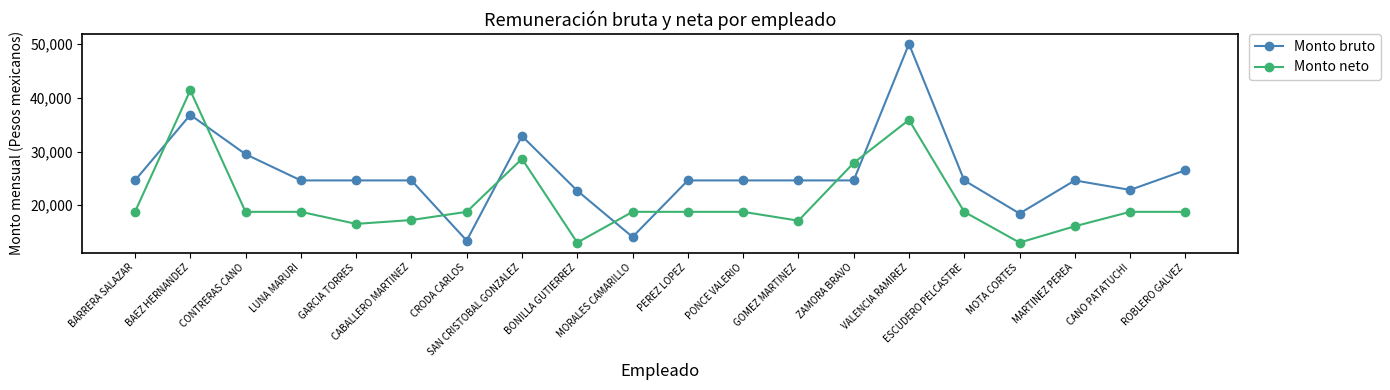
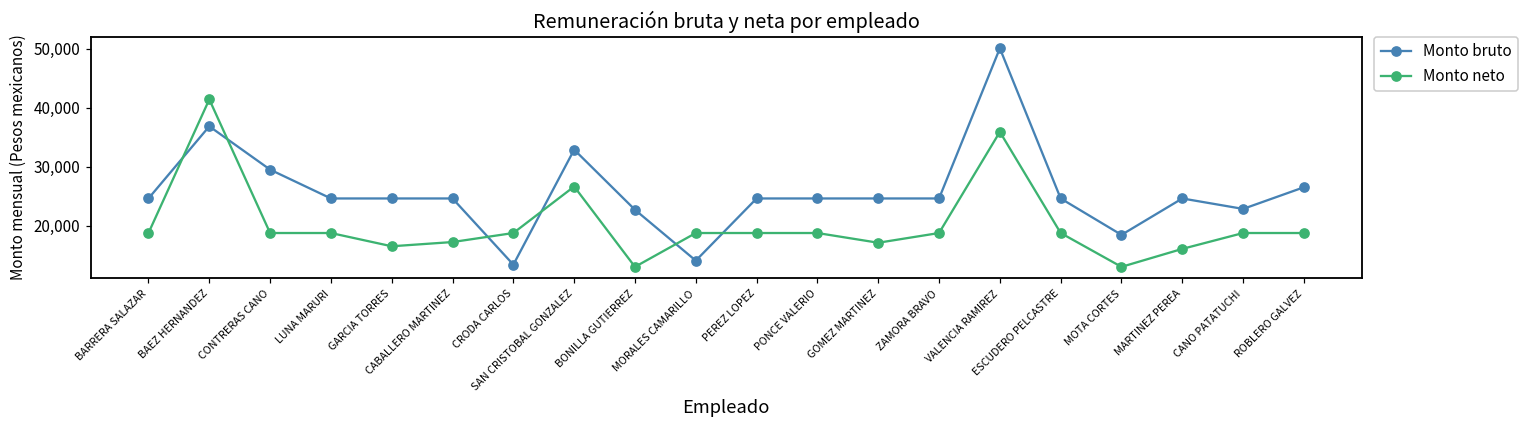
  {
    "Monto bruto": {
      "BARRERA SALAZAR": "25,000",
      "BAEZ HERNANDEZ": "37,000",
      "CONTRERAS CANO": "30,000",
      "LUNA MARURI": "25,000",
      "GARCIA TORRES": "25,000",
      "CABALLERO MARTINEZ": "25,000",
      "CRODA CARLOS": "13,000",
      "SAN CRISTOBAL GONZALEZ": "33,000",
      "BONILLA GUTIERREZ": "23,000",
      "MORALES CAMARILLO": "14,000",
      "PEREZ LOPEZ": "25,000",
      "PONCE VALERIO": "25,000",
      "GOMEZ MARTINEZ": "25,000",
      "ZAMORA BRAVO": "25,000",
      "VALENCIA RAMIREZ": "50,000",
      "ESCUDERO PELCASTRE": "25,000",
      "MOTA CORTES": "18,000",
      "MARTINEZ PEREA": "25,000",
      "CANO PATATUCHI": "23,000",
      "ROBLERO GALVEZ": "27,000"
    },
    "Monto neto": {
      "BARRERA SALAZAR": "19,000",
      "BAEZ HERNANDEZ": "41,000",
      "CONTRERAS CANO": "19,000",
      "LUNA MARURI": "19,000",
      "GARCIA TORRES": "17,000",
      "CABALLERO MARTINEZ": "17,000",
      "CRODA CARLOS": "19,000",
-     "SAN CRISTOBAL GONZALEZ": "29,000",
+     "SAN CRISTOBAL GONZALEZ": "27,000",
      "BONILLA GUTIERREZ": "13,000",
      "MORALES CAMARILLO": "19,000",
      "PEREZ LOPEZ": "19,000",
      "PONCE VALERIO": "19,000",
      "GOMEZ MARTINEZ": "17,000",
-     "ZAMORA BRAVO": "28,000",
+     "ZAMORA BRAVO": "19,000",
      "VALENCIA RAMIREZ": "36,000",
      "ESCUDERO PELCASTRE": "19,000",
      "MOTA CORTES": "13,000",
      "MARTINEZ PEREA": "16,000",
      "CANO PATATUCHI": "19,000",
      "ROBLERO GALVEZ": "19,000"
    }
  }
